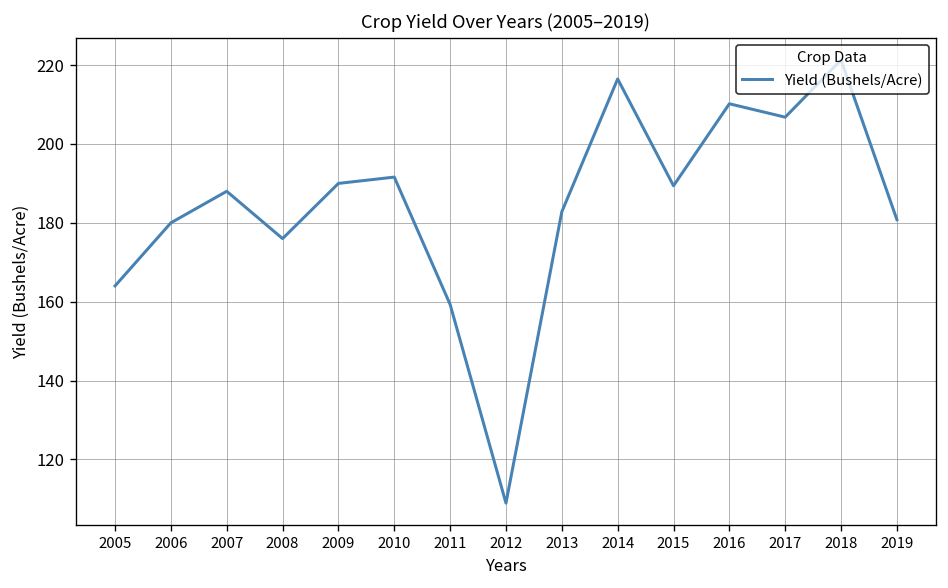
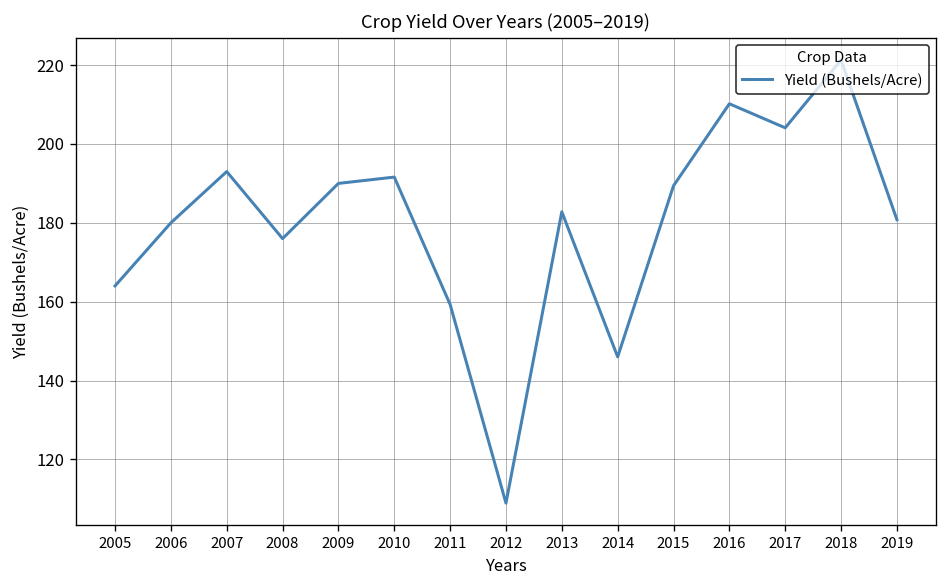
  {
    "2005": 164,
    "2006": 180,
-   "2007": 188,
+   "2007": 193,
    "2008": 176,
    "2009": 190,
    "2010": 192,
    "2011": 159,
    "2012": 109,
    "2013": 183,
-   "2014": 217,
+   "2014": 146,
    "2015": 189,
    "2016": 210,
-   "2017": 207,
+   "2017": 204,
    "2019": 181
  }
